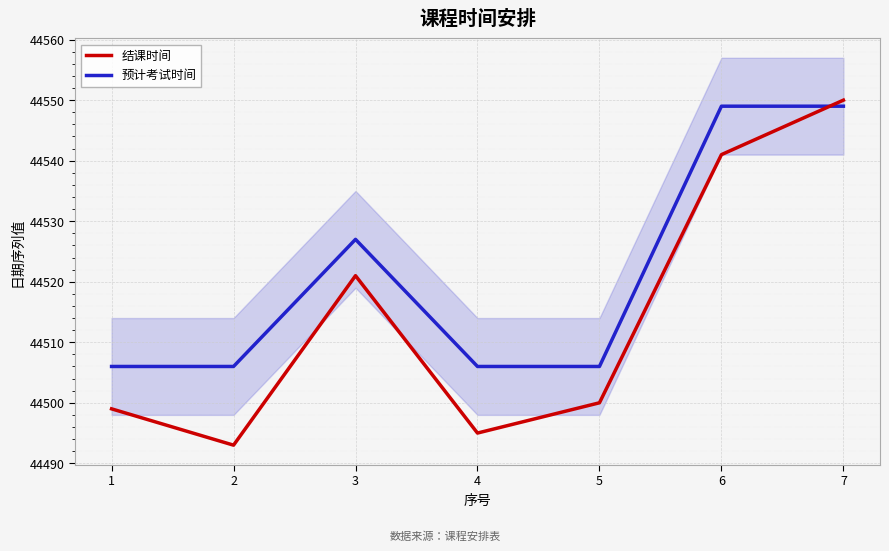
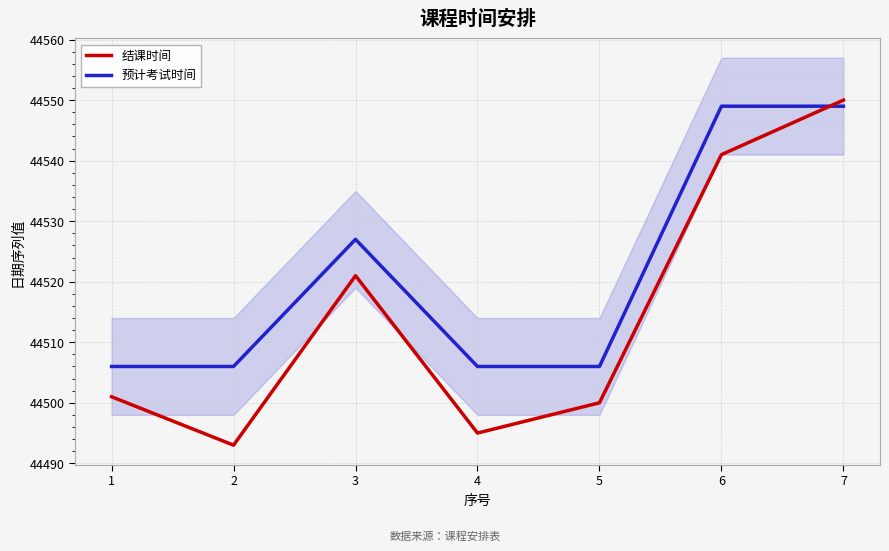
  {
    "结课时间": {
-     "1": 44499,
+     "1": 44501,
      "2": 44493,
      "3": 44521,
      "4": 44495,
      "5": 44500,
      "6": 44541,
      "7": 44550
    }
  }
